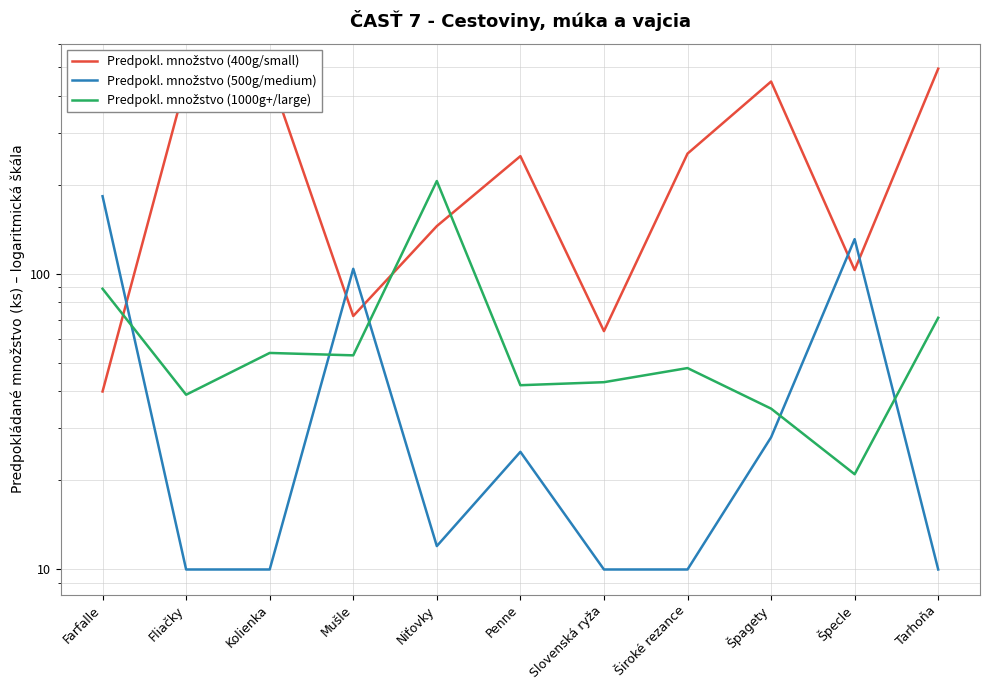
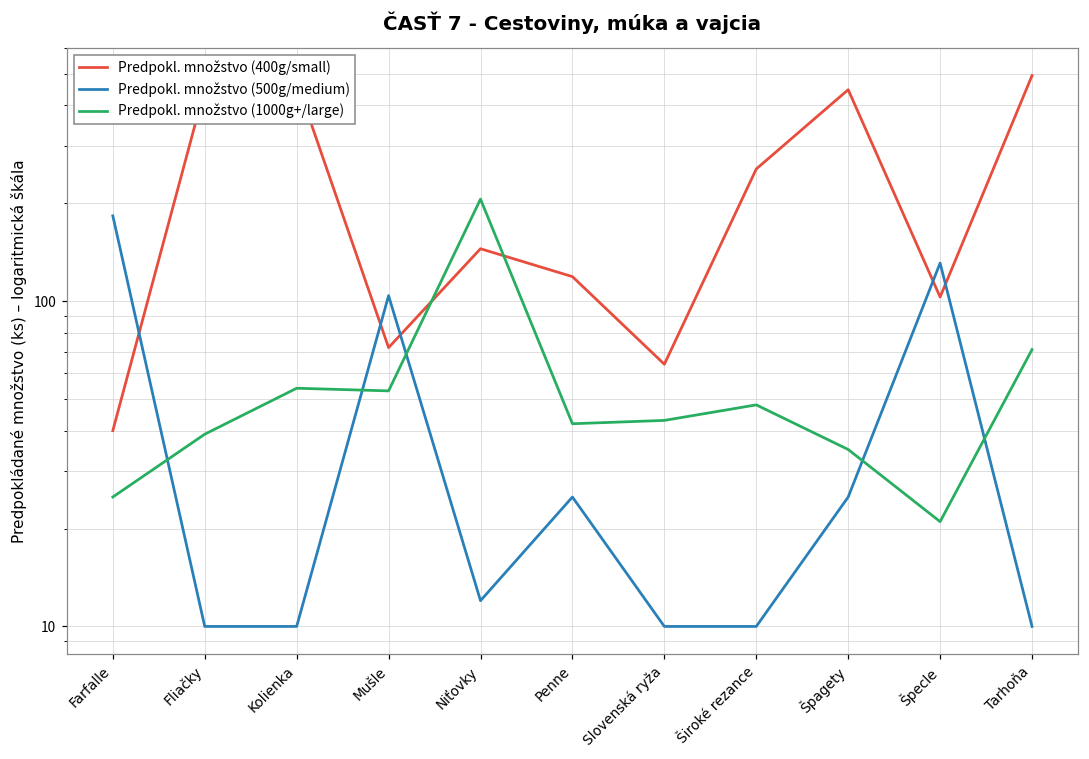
  {
    "Predpokl. množstvo (400g/small)": {
      "Farfalle": 40,
      "Mušle": 72,
      "Niťovky": 150,
-     "Penne": 250,
+     "Penne": 119,
      "Slovenská ryža": 64,
      "Široké rezance": 260,
      "Špagety": 450,
      "Špecle": 103,
      "Tarhoňa": 490
    },
    "Predpokl. množstvo (500g/medium)": {
      "Farfalle": 180,
      "Fliačky": 10,
      "Kolienka": 10,
      "Mušle": 104,
      "Niťovky": 12,
      "Penne": 25,
      "Slovenská ryža": 10,
      "Široké rezance": 10,
-     "Špagety": 28,
+     "Špagety": 25,
      "Špecle": 130,
      "Tarhoňa": 10
    },
    "Predpokl. množstvo (1000g+/large)": {
-     "Farfalle": 89,
+     "Farfalle": 25,
      "Fliačky": 39,
      "Kolienka": 54,
      "Mušle": 53,
      "Niťovky": 210,
      "Penne": 42,
      "Slovenská ryža": 43,
      "Široké rezance": 48,
      "Špagety": 35,
      "Špecle": 21,
      "Tarhoňa": 71
    }
  }
